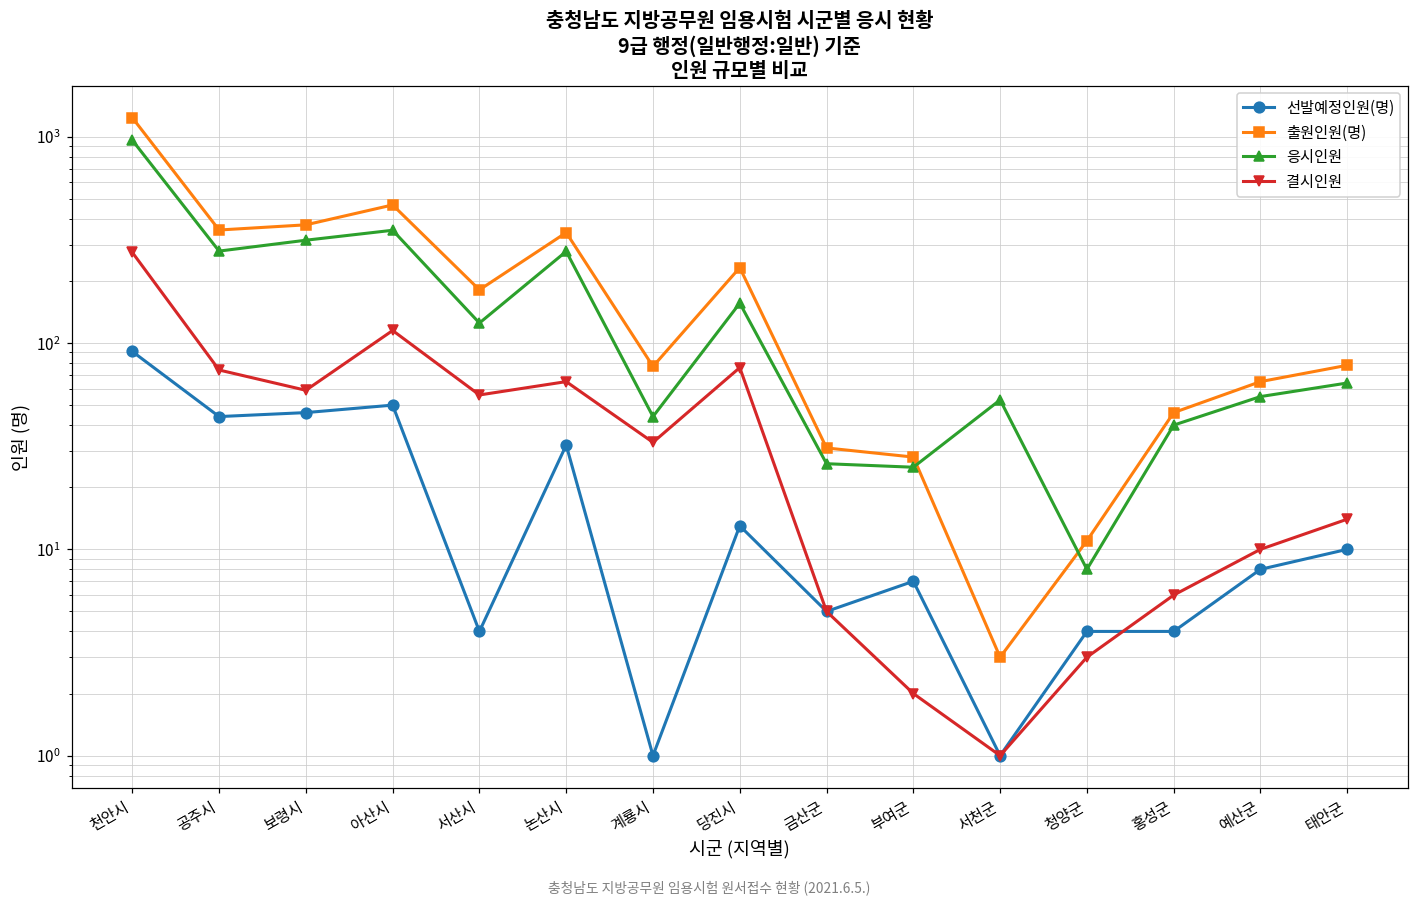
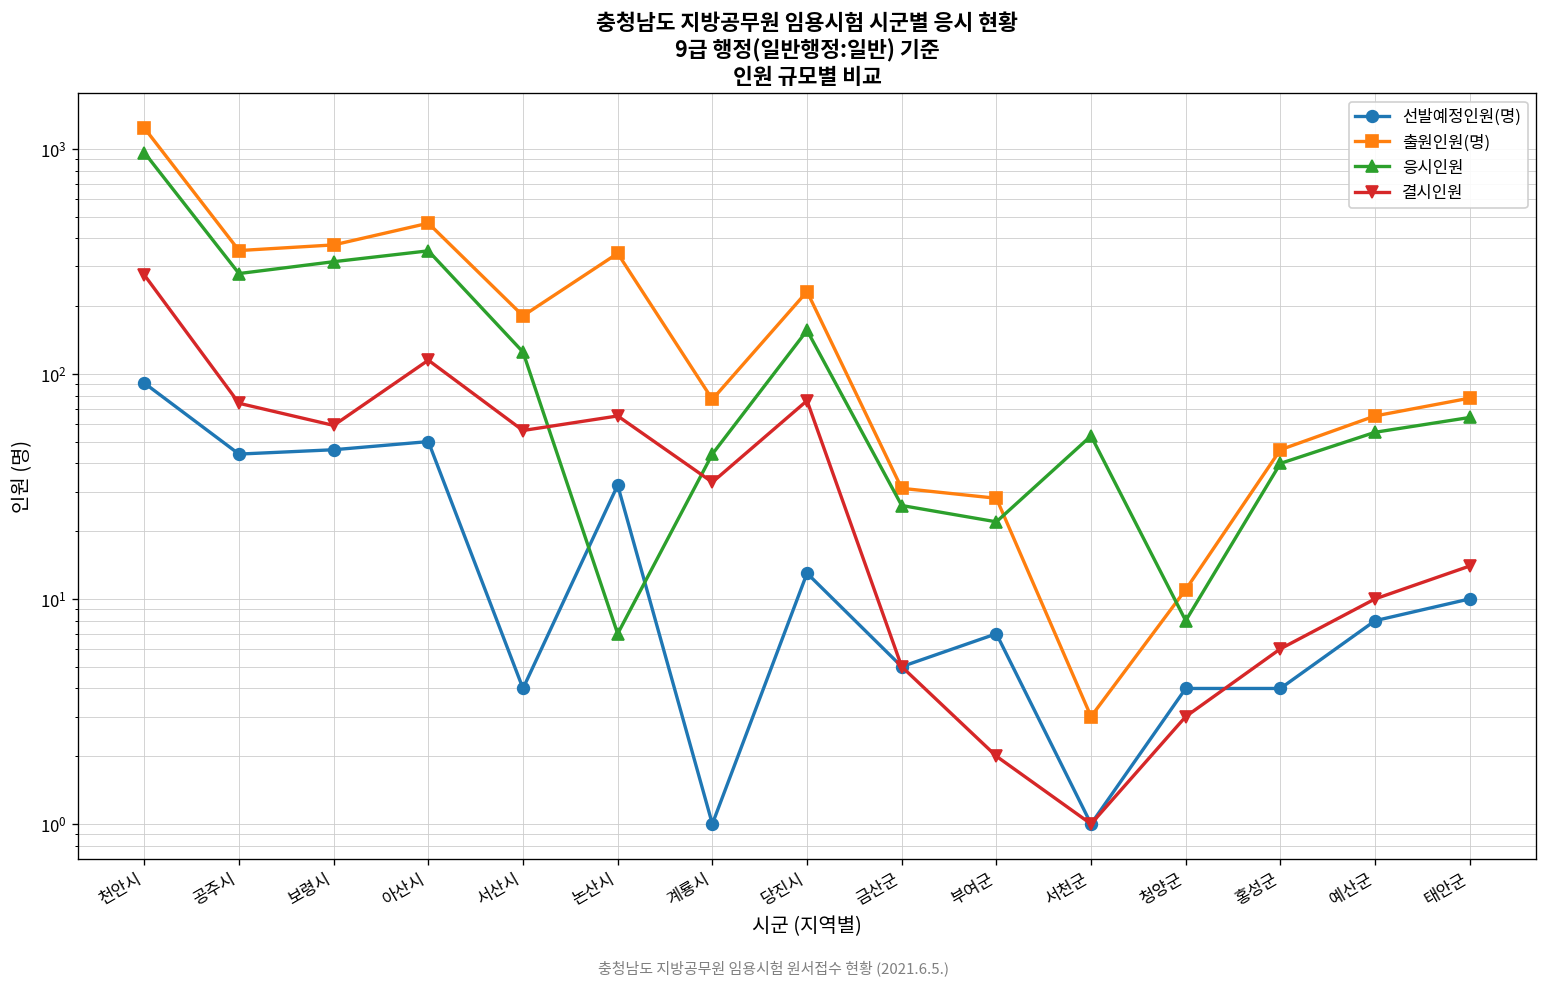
  {
    "선발예정인원(명)": {
      "천안시": 90,
      "공주시": 44,
      "보령시": 46,
      "아산시": 50,
      "서산시": 4,
      "논산시": 32,
      "계룡시": 1,
      "당진시": 13,
      "부여군": 7,
      "청양군": 4,
      "홍성군": 4,
      "예산군": 8,
      "태안군": 10
    },
    "출원인원(명)": {
      "천안시": 1200,
      "공주시": 350,
      "보령시": 370,
      "아산시": 470,
      "서산시": 180,
      "논산시": 340,
      "계룡시": 77,
      "당진시": 230,
      "금산군": 31,
      "부여군": 28,
      "서천군": 3,
      "청양군": 11,
      "홍성군": 46,
      "예산군": 65,
      "태안군": 78
    },
    "응시인원": {
      "천안시": 1000,
      "공주시": 280,
      "보령시": 320,
      "아산시": 350,
      "서산시": 130,
-     "논산시": 280,
+     "논산시": 7,
      "계룡시": 44,
      "당진시": 160,
      "금산군": 26,
-     "부여군": 25,
+     "부여군": 22,
      "서천군": 53,
      "청양군": 8,
      "홍성군": 40,
      "예산군": 55,
      "태안군": 64
    },
    "결시인원": {
      "천안시": 280,
      "공주시": 74,
      "보령시": 59,
      "아산시": 120,
      "서산시": 56,
      "논산시": 65,
      "계룡시": 33,
      "당진시": 76,
      "부여군": 2,
      "청양군": 3,
      "홍성군": 6,
      "예산군": 10,
      "태안군": 14
    }
  }
